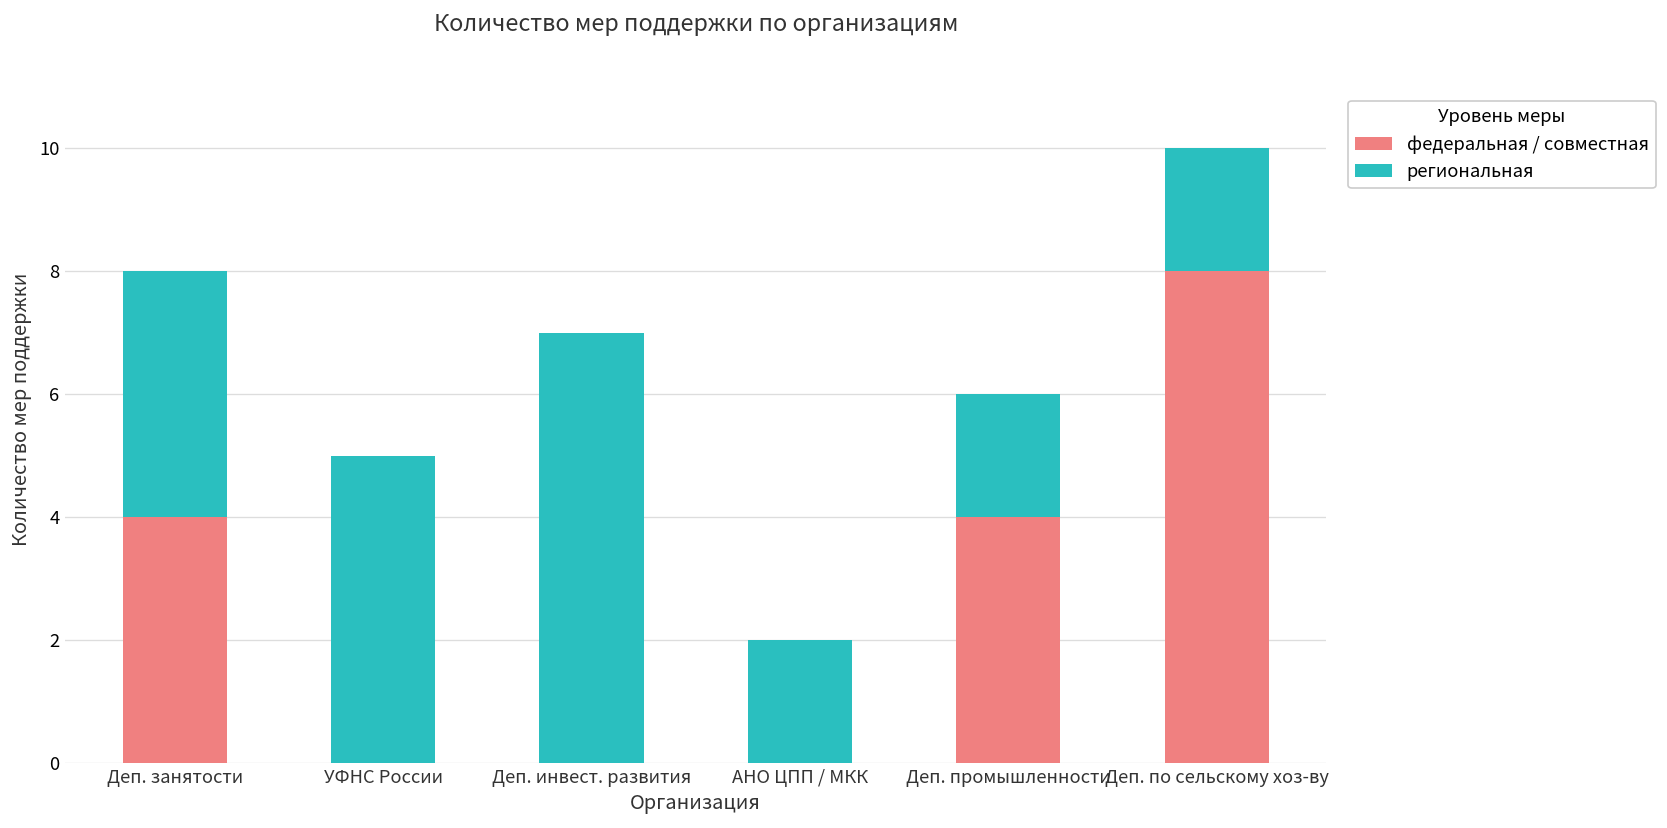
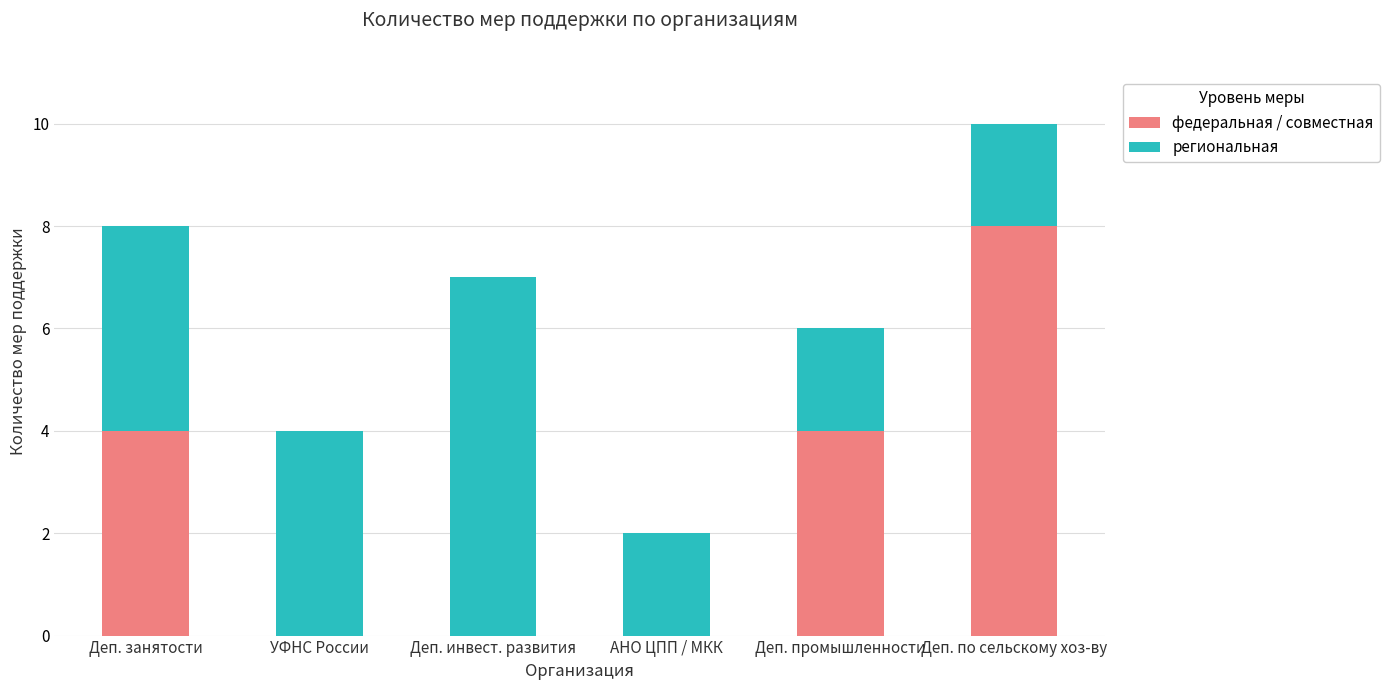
  {
    "федеральная / совместная": {
      "Деп. занятости": 4,
      "УФНС России": 0,
      "Деп. инвест. развития": 0,
      "АНО ЦПП / МКК": 0,
      "Деп. промышленности": 4,
      "Деп. по сельскому хоз-ву": 8
    },
    "региональная": {
      "Деп. занятости": 4,
-     "УФНС России": 5,
+     "УФНС России": 4,
      "Деп. инвест. развития": 7,
      "АНО ЦПП / МКК": 2,
      "Деп. промышленности": 2,
      "Деп. по сельскому хоз-ву": 2
    }
  }
